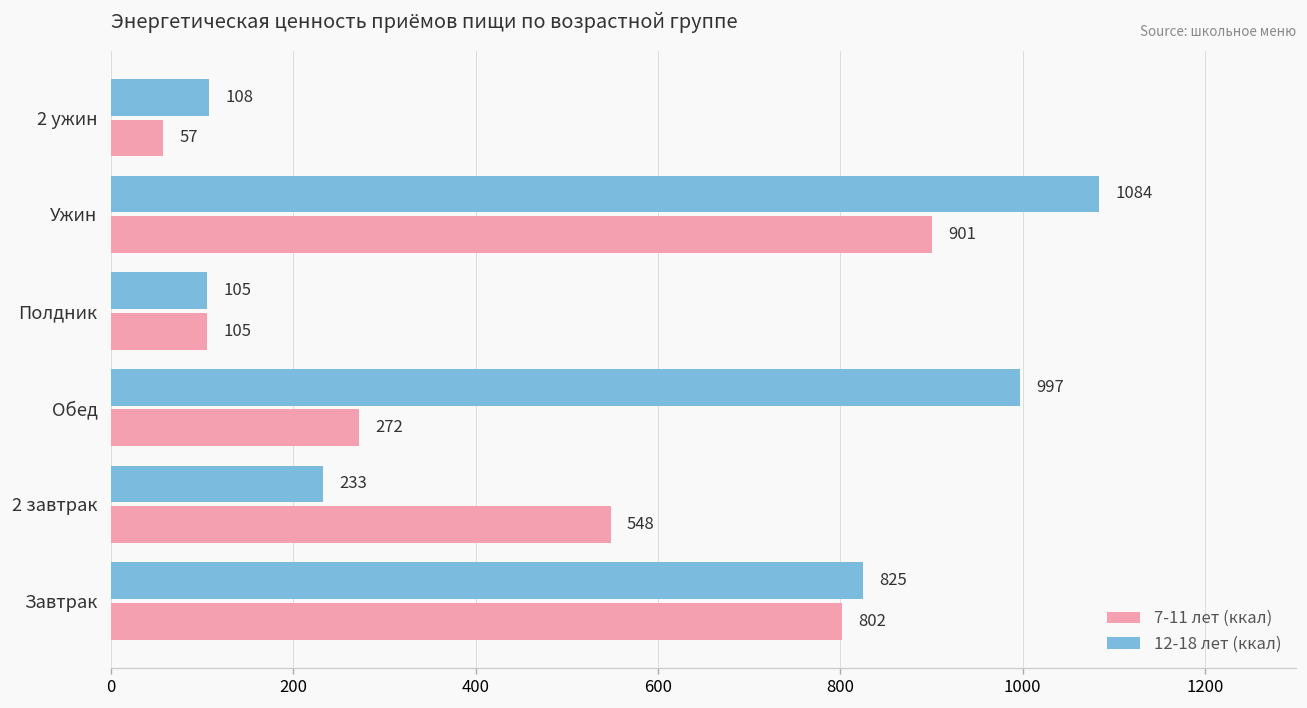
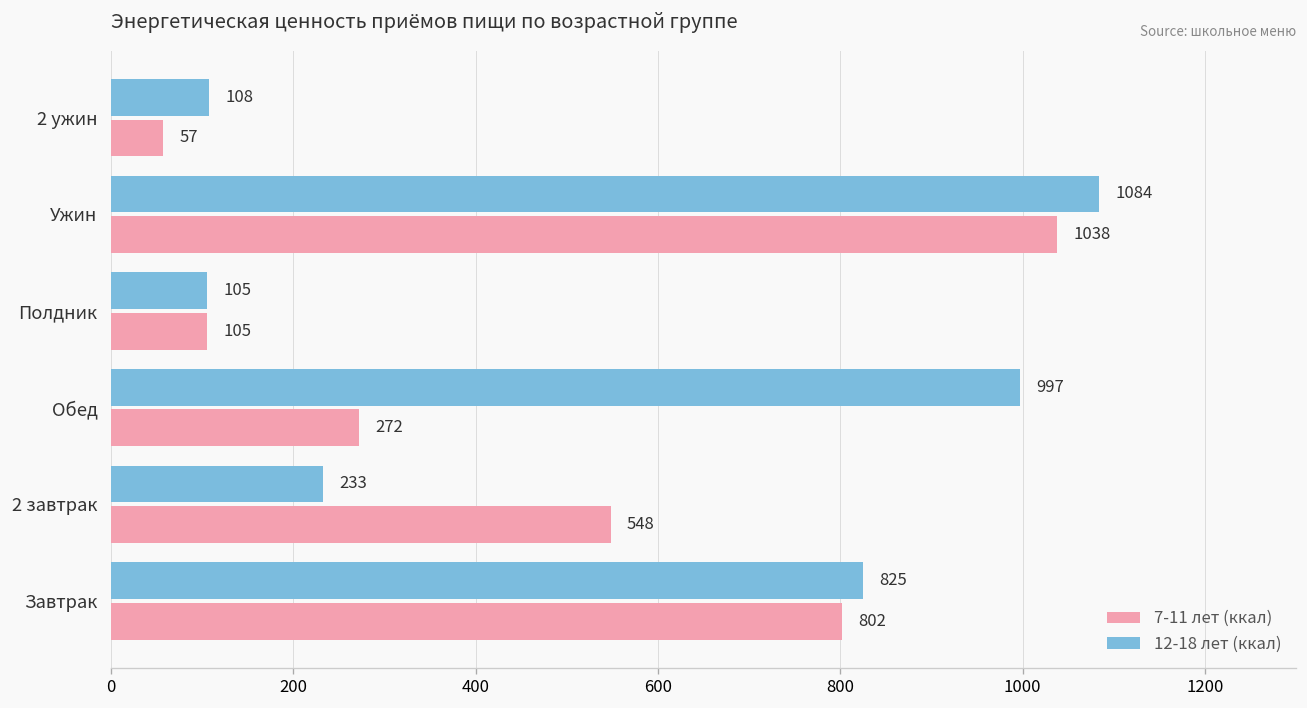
  {
    "7-11 лет (ккал)": {
      "2 ужин": 57,
-     "Ужин": 901,
+     "Ужин": 1038,
      "Полдник": 105,
      "Обед": 272,
      "2 завтрак": 548,
      "Завтрак": 802
    },
    "12-18 лет (ккал)": {
      "2 ужин": 108,
      "Ужин": 1084,
      "Полдник": 105,
      "Обед": 997,
      "2 завтрак": 233,
      "Завтрак": 825
    }
  }
